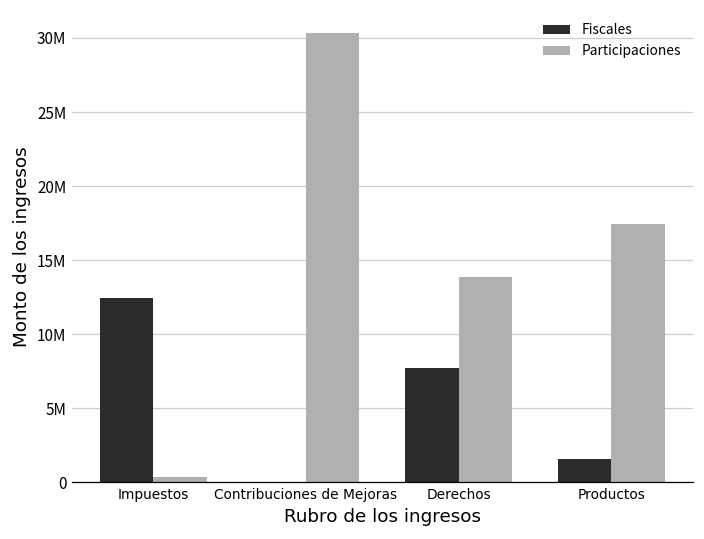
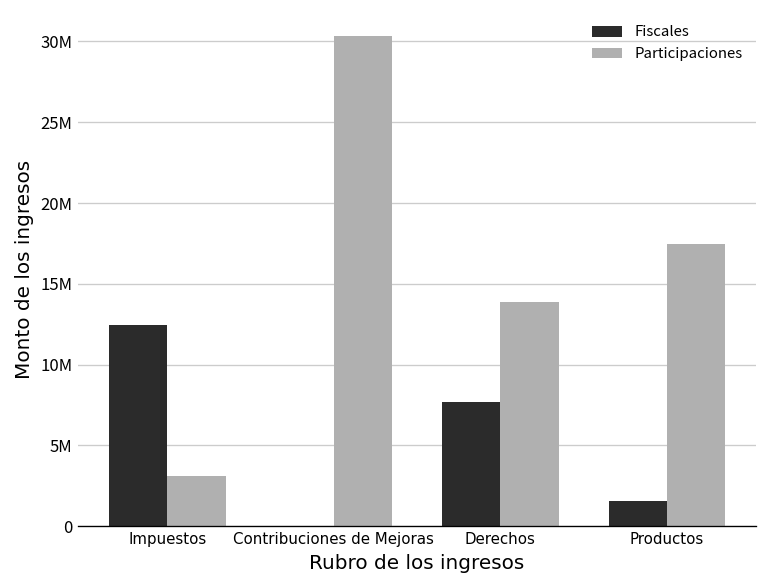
  {
    "Fiscales": {
      "Impuestos": 12400000,
      "Derechos": 7700000,
      "Productos": 1500000
    },
    "Participaciones": {
-     "Impuestos": 400000,
+     "Impuestos": 3100000,
      "Contribuciones de Mejoras": 30300000,
      "Derechos": 13900000,
      "Productos": 17400000
    }
  }
